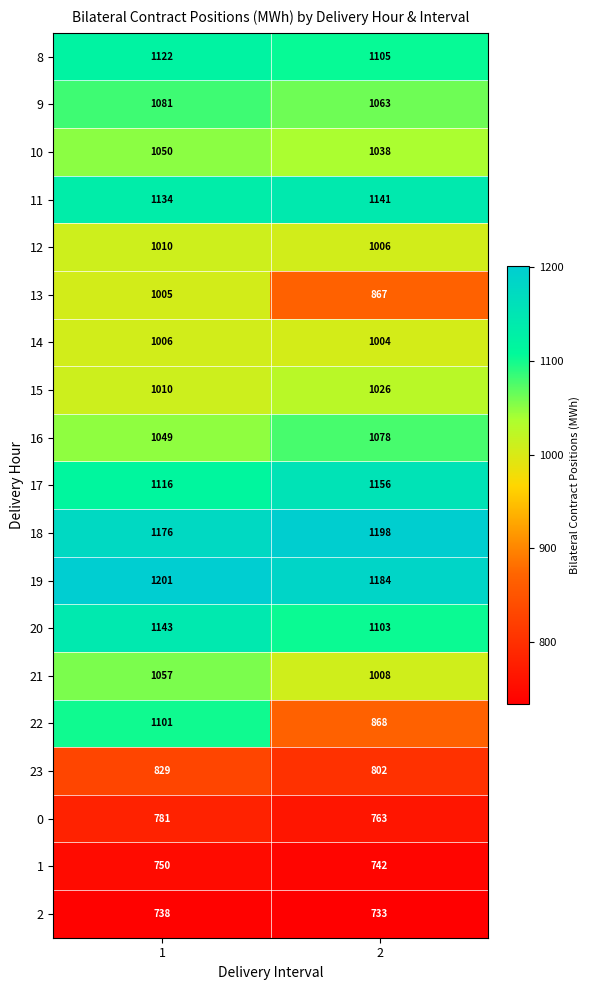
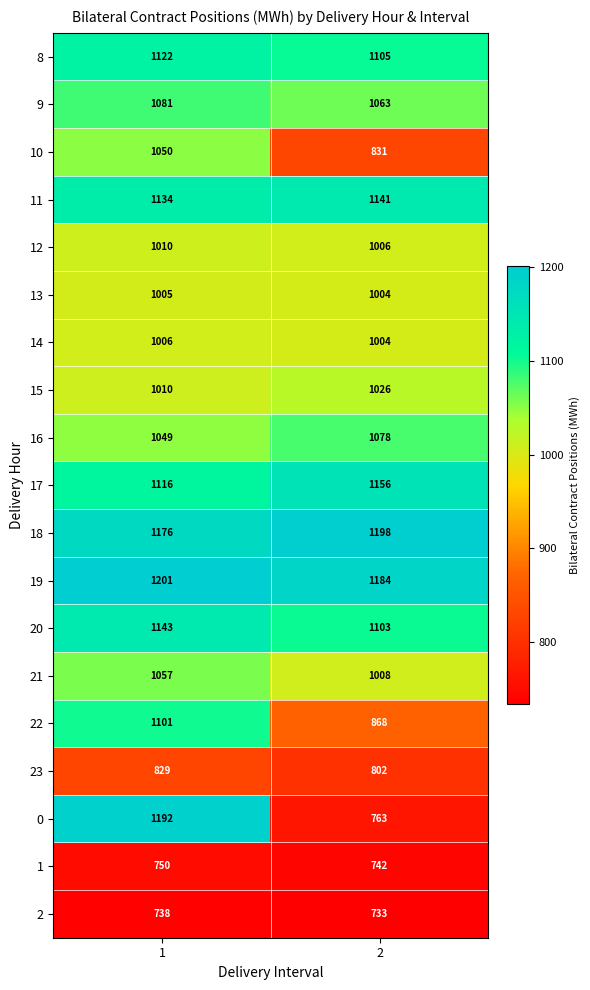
  {
    "8": {
      "1": 1122,
      "2": 1105
    },
    "9": {
      "1": 1081,
      "2": 1063
    },
    "10": {
      "1": 1050,
-     "2": 1038
+     "2": 831
    },
    "11": {
      "1": 1134,
      "2": 1141
    },
    "12": {
      "1": 1010,
      "2": 1006
    },
    "13": {
      "1": 1005,
-     "2": 867
+     "2": 1004
    },
    "14": {
      "1": 1006,
      "2": 1004
    },
    "15": {
      "1": 1010,
      "2": 1026
    },
    "16": {
      "1": 1049,
      "2": 1078
    },
    "17": {
      "1": 1116,
      "2": 1156
    },
    "18": {
      "1": 1176,
      "2": 1198
    },
    "19": {
      "1": 1201,
      "2": 1184
    },
    "20": {
      "1": 1143,
      "2": 1103
    },
    "21": {
      "1": 1057,
      "2": 1008
    },
    "22": {
      "1": 1101,
      "2": 868
    },
    "23": {
      "1": 829,
      "2": 802
    },
    "0": {
-     "1": 781,
+     "1": 1192,
      "2": 763
    },
    "1": {
      "1": 750,
      "2": 742
    },
    "2": {
      "1": 738,
      "2": 733
    }
  }
